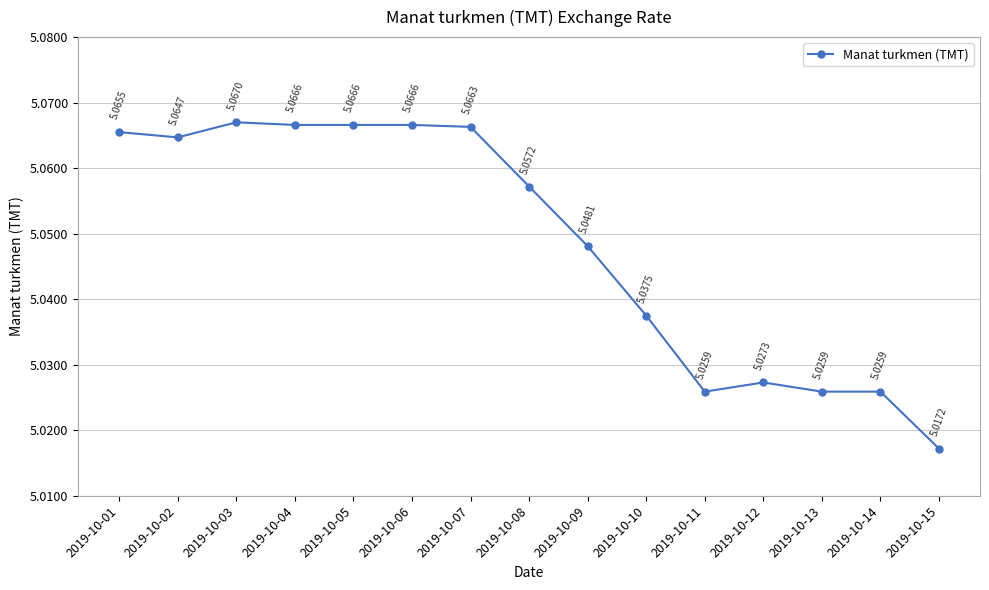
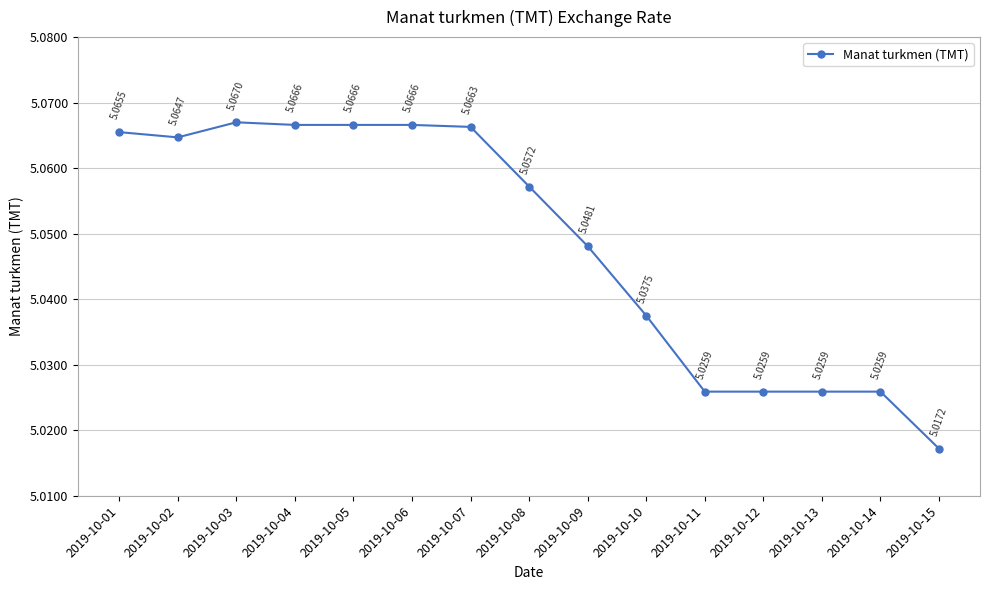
  {
    "2019-10-01": 5.0655,
    "2019-10-02": 5.0647,
    "2019-10-03": 5.0670,
    "2019-10-04": 5.0666,
    "2019-10-05": 5.0666,
    "2019-10-06": 5.0666,
    "2019-10-07": 5.0663,
    "2019-10-08": 5.0572,
    "2019-10-09": 5.0481,
    "2019-10-10": 5.0375,
    "2019-10-11": 5.0259,
-   "2019-10-12": 5.0273,
+   "2019-10-12": 5.0259,
    "2019-10-13": 5.0259,
    "2019-10-14": 5.0259,
    "2019-10-15": 5.0172
  }
